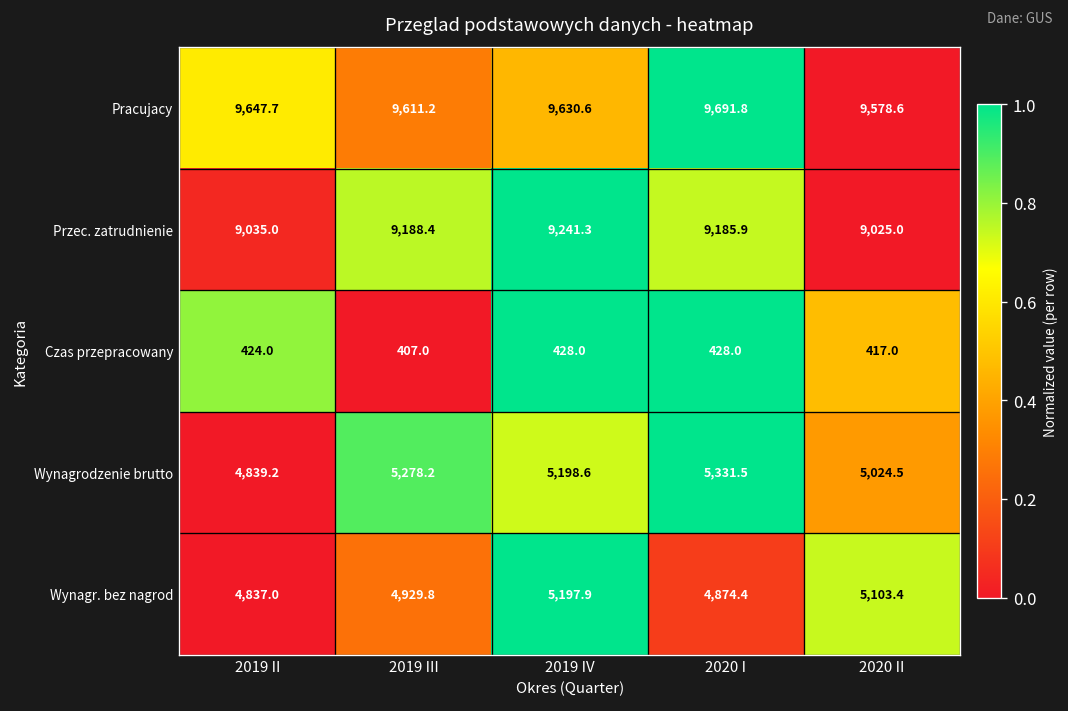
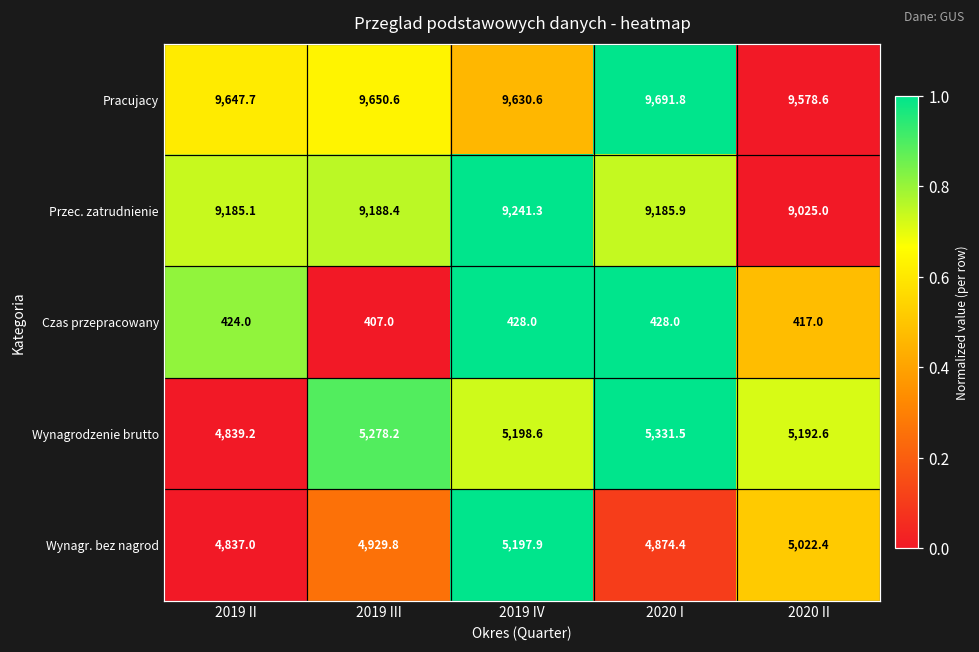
  {
    "Pracujacy": {
      "2019 II": "9,647.7",
-     "2019 III": "9,611.2",
+     "2019 III": "9,650.6",
      "2019 IV": "9,630.6",
      "2020 I": "9,691.8",
      "2020 II": "9,578.6"
    },
    "Przec. zatrudnienie": {
-     "2019 II": "9,035.0",
+     "2019 II": "9,185.1",
      "2019 III": "9,188.4",
      "2019 IV": "9,241.3",
      "2020 I": "9,185.9",
      "2020 II": "9,025.0"
    },
    "Czas przepracowany": {
      "2019 II": "424.0",
      "2019 III": "407.0",
      "2019 IV": "428.0",
      "2020 I": "428.0",
      "2020 II": "417.0"
    },
    "Wynagrodzenie brutto": {
      "2019 II": "4,839.2",
      "2019 III": "5,278.2",
      "2019 IV": "5,198.6",
      "2020 I": "5,331.5",
-     "2020 II": "5,024.5"
+     "2020 II": "5,192.6"
    },
    "Wynagr. bez nagrod": {
      "2019 II": "4,837.0",
      "2019 III": "4,929.8",
      "2019 IV": "5,197.9",
      "2020 I": "4,874.4",
-     "2020 II": "5,103.4"
+     "2020 II": "5,022.4"
    }
  }
